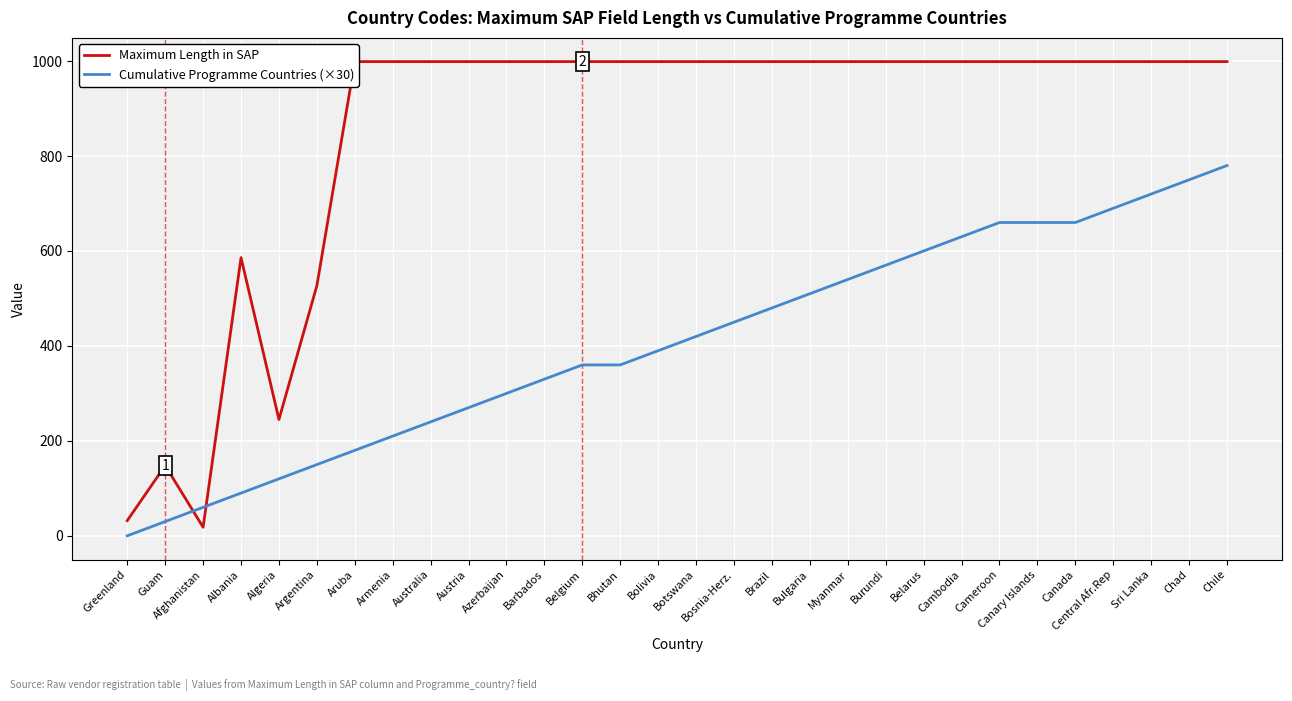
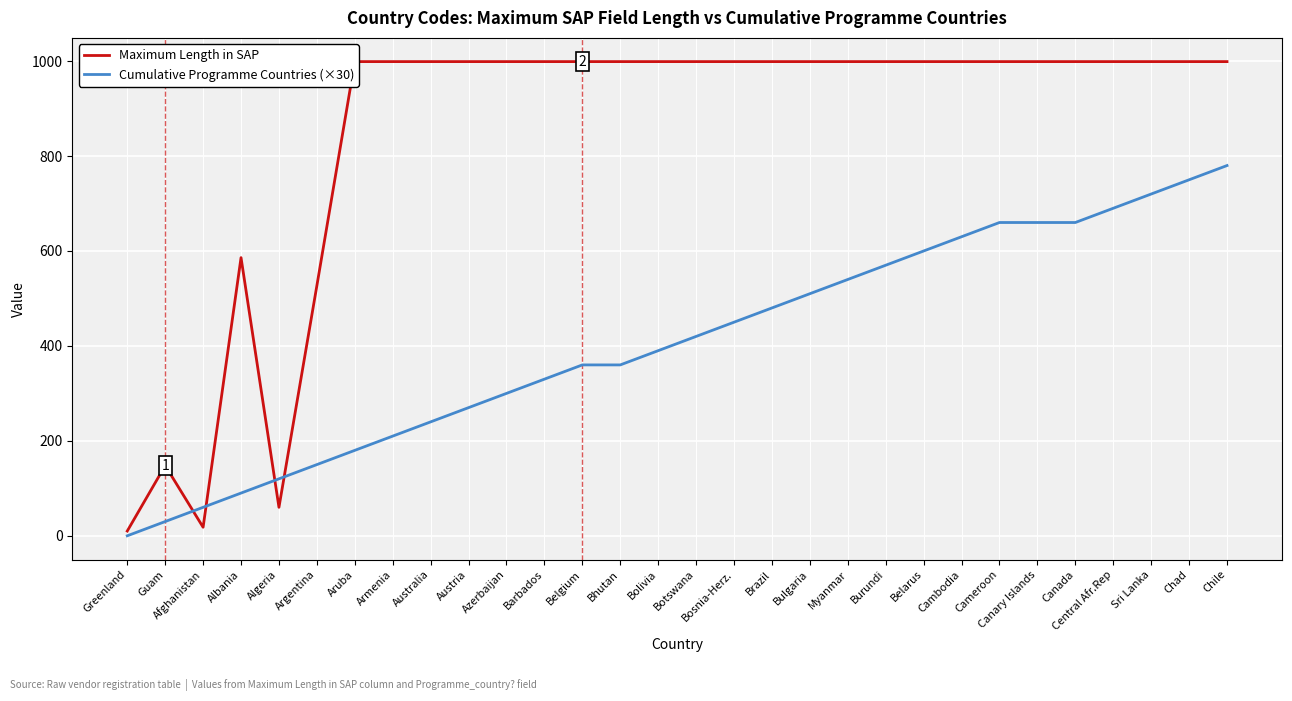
  {
    "Maximum Length in SAP": {
-     "Greenland": 30,
+     "Greenland": 10,
      "Afghanistan": 20,
      "Albania": 590,
-     "Algeria": 250,
+     "Algeria": 60,
      "Argentina": 530,
      "Armenia": 1000,
      "Australia": 1000,
      "Austria": 1000,
      "Azerbaijan": 1000,
      "Barbados": 1000,
      "Bhutan": 1000,
      "Bolivia": 1000,
      "Botswana": 1000,
      "Bosnia-Herz.": 1000,
      "Brazil": 1000,
      "Bulgaria": 1000,
      "Myanmar": 1000,
      "Burundi": 1000,
      "Belarus": 1000,
      "Cambodia": 1000,
      "Cameroon": 1000,
      "Canary Islands": 1000,
      "Canada": 1000,
      "Central Afr.Rep": 1000,
      "Sri Lanka": 1000,
      "Chad": 1000,
      "Chile": 1000
    },
    "Cumulative Programme Countries (×30)": {
      "Greenland": 0,
      "Guam": 30,
      "Afghanistan": 60,
      "Albania": 90,
      "Algeria": 120,
      "Argentina": 150,
      "Aruba": 180,
      "Armenia": 210,
      "Australia": 240,
      "Austria": 270,
      "Azerbaijan": 300,
      "Barbados": 330,
      "Belgium": 360,
      "Bhutan": 360,
      "Bolivia": 390,
      "Botswana": 420,
      "Bosnia-Herz.": 450,
      "Brazil": 480,
      "Bulgaria": 510,
      "Myanmar": 540,
      "Burundi": 570,
      "Belarus": 600,
      "Cambodia": 630,
      "Cameroon": 660,
      "Canary Islands": 660,
      "Canada": 660,
      "Central Afr.Rep": 690,
      "Sri Lanka": 720,
      "Chad": 750,
      "Chile": 780
    }
  }
